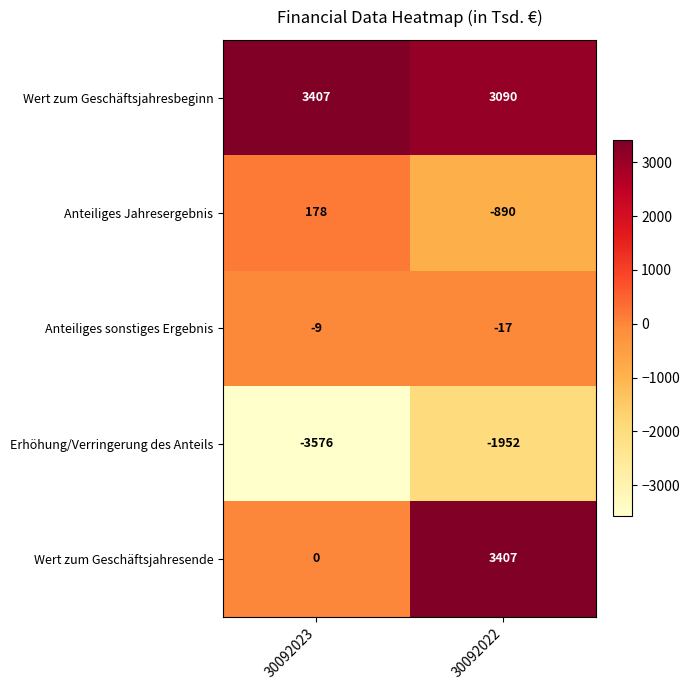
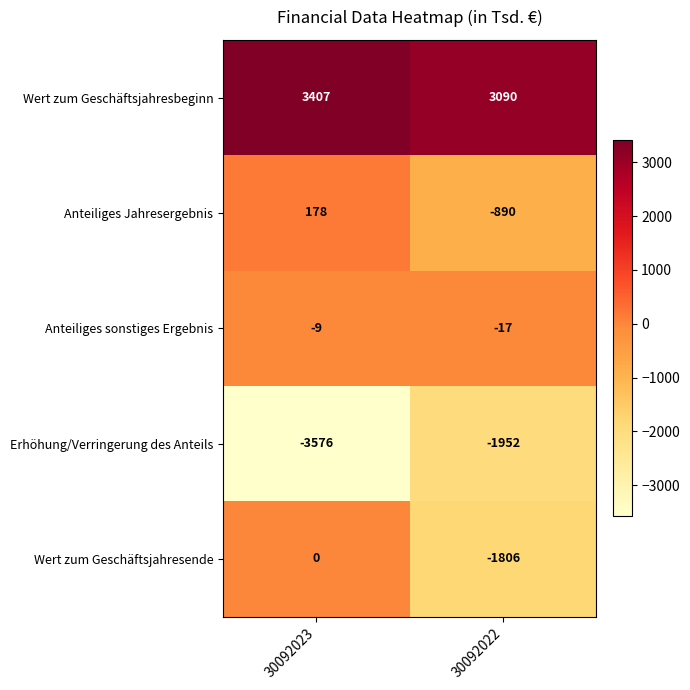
  {
    "Wert zum Geschäftsjahresbeginn": {
      "30092023": 3407,
      "30092022": 3090
    },
    "Anteiliges Jahresergebnis": {
      "30092023": 178,
      "30092022": -890
    },
    "Anteiliges sonstiges Ergebnis": {
      "30092023": -9,
      "30092022": -17
    },
    "Erhöhung/Verringerung des Anteils": {
      "30092023": -3576,
      "30092022": -1952
    },
    "Wert zum Geschäftsjahresende": {
      "30092023": 0,
-     "30092022": 3407
+     "30092022": -1806
    }
  }
